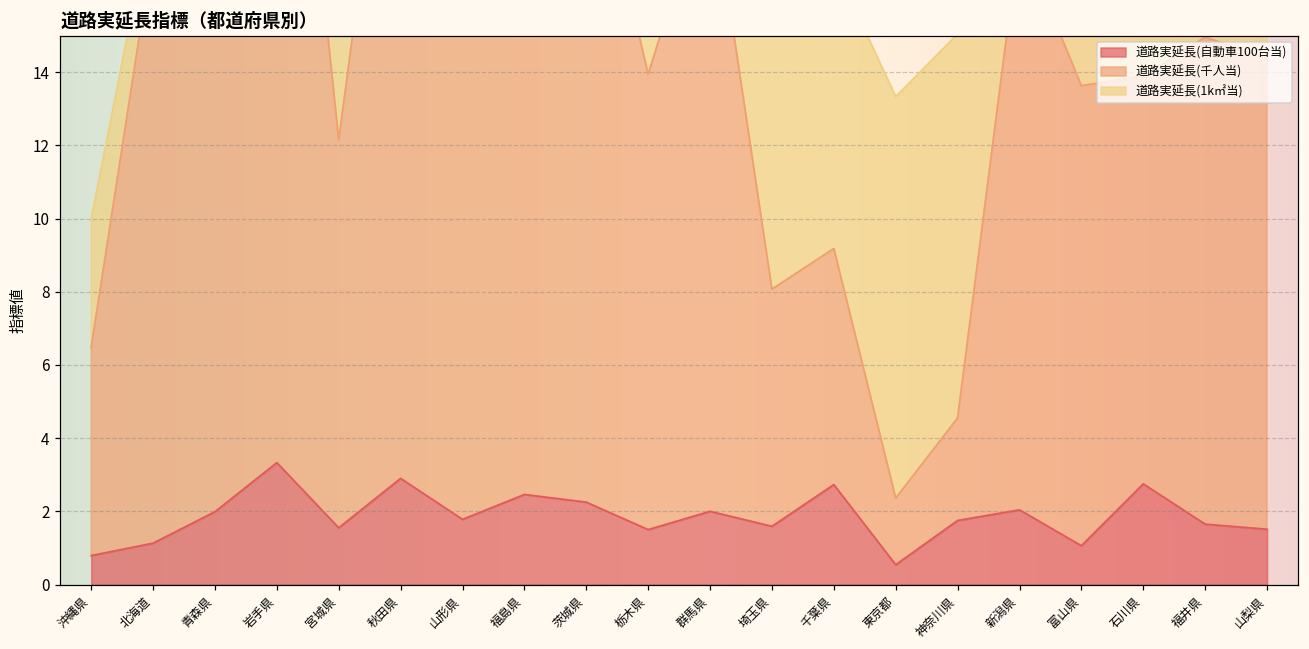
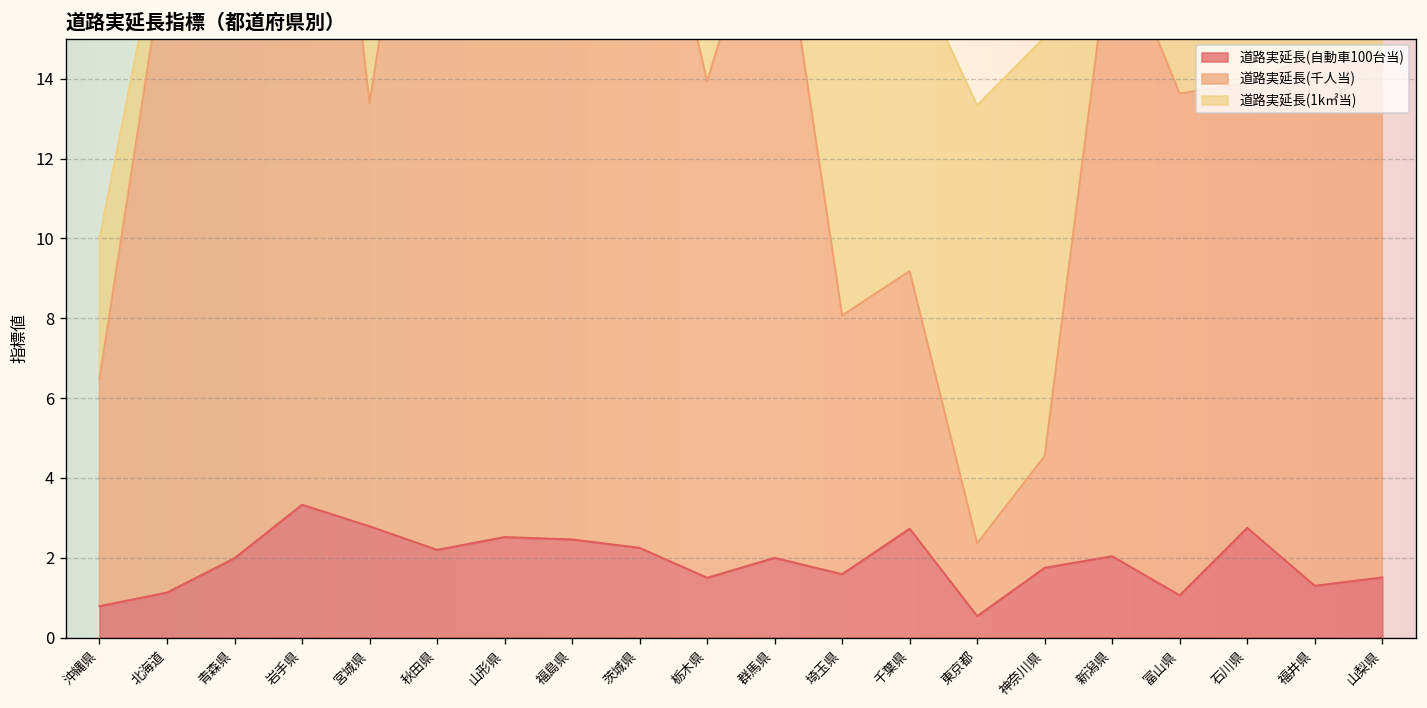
  {
    "道路実延長(自動車100台当)": {
      "沖縄県": 0.8,
      "北海道": 1.1,
      "青森県": 2.0,
      "岩手県": 3.3,
-     "宮城県": 1.6,
-     "秋田県": 2.9,
-     "山形県": 1.8,
+     "宮城県": 2.8,
+     "秋田県": 2.2,
+     "山形県": 2.5,
      "福島県": 2.5,
      "茨城県": 2.3,
      "栃木県": 1.5,
      "群馬県": 2.0,
      "埼玉県": 1.6,
      "千葉県": 2.7,
      "東京都": 0.5,
      "神奈川県": 1.8,
      "新潟県": 2.0,
      "富山県": 1.1,
      "石川県": 2.8,
-     "福井県": 1.7,
+     "福井県": 1.3,
      "山梨県": 1.5
    }
  }
